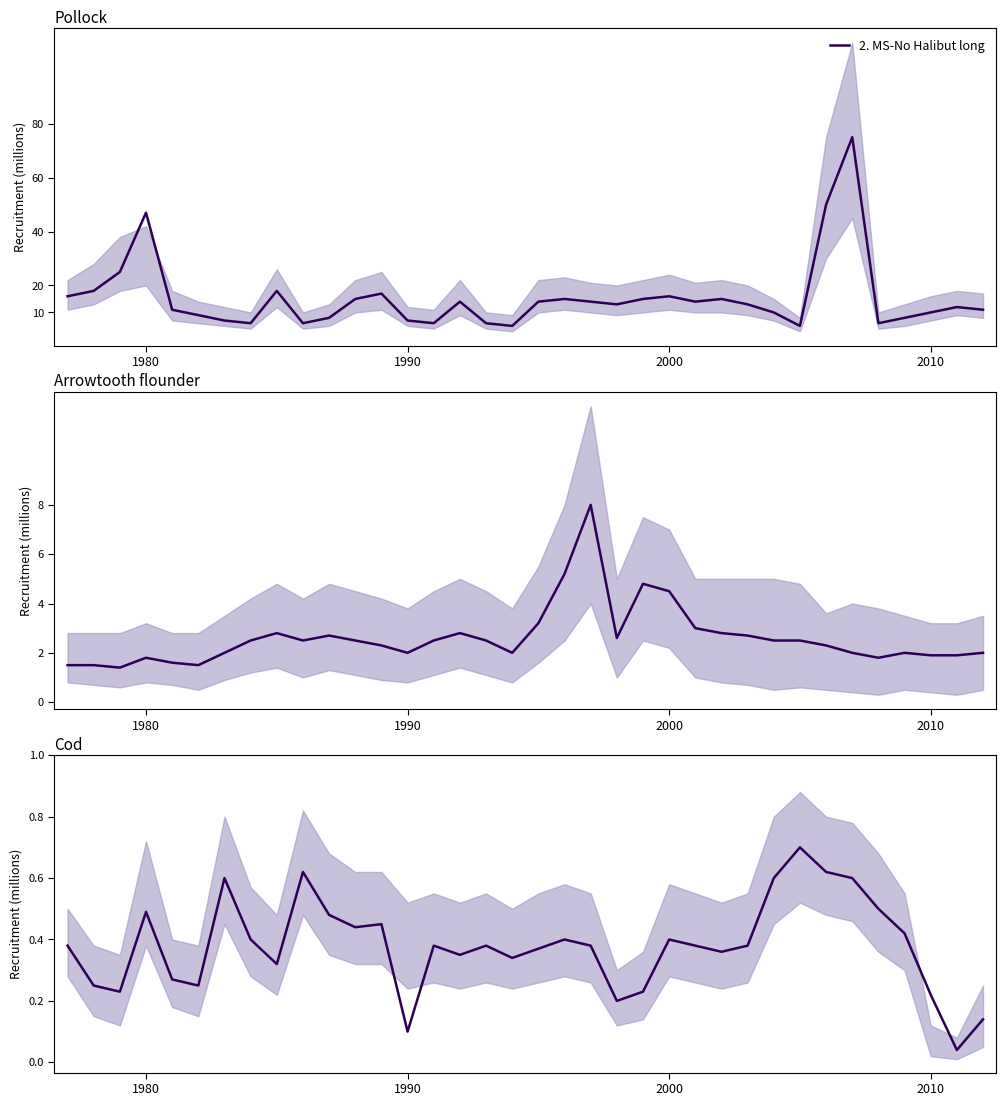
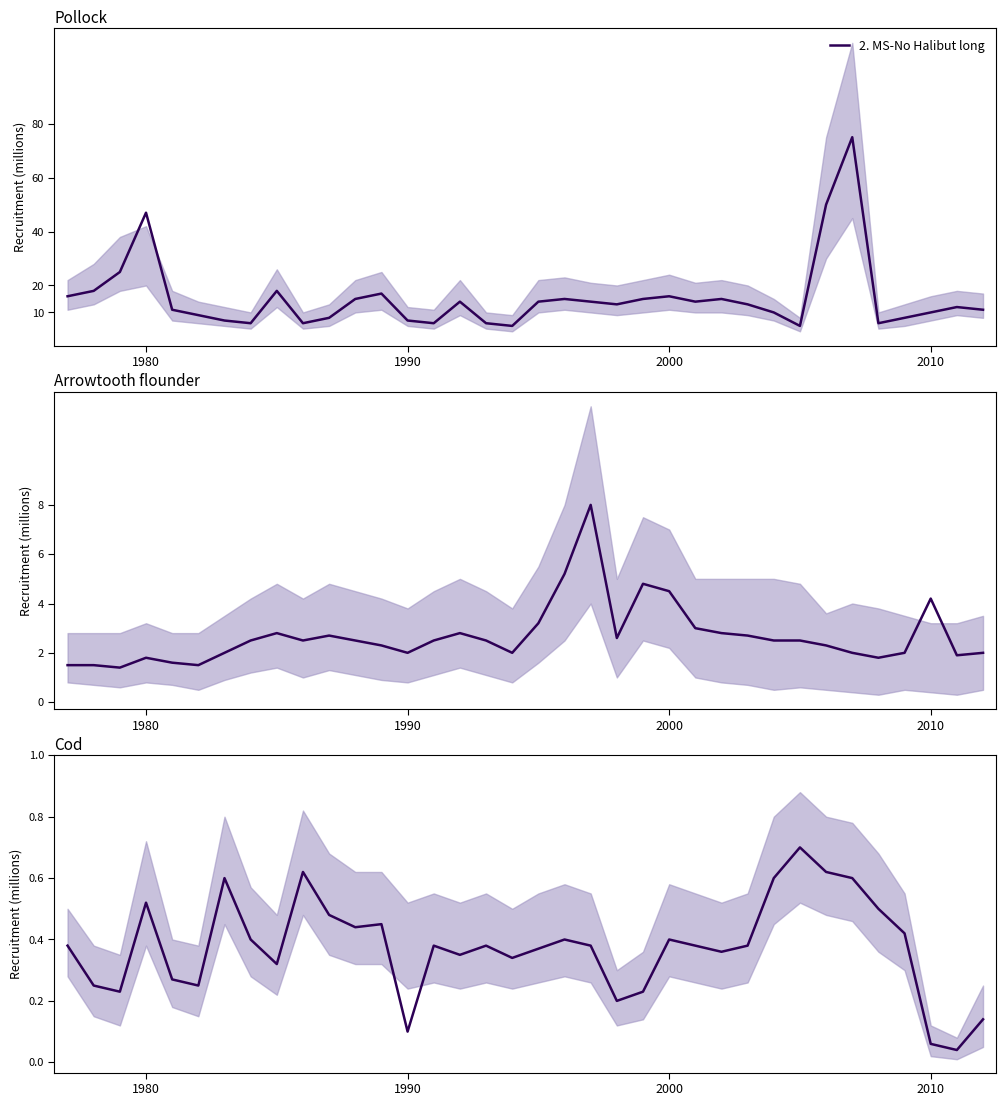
  {
    "Pollock": {
      "2. MS-No Halibut long": {
        "1980": 47,
        "1990": 7,
        "2000": 16,
        "2010": 10
      }
    },
    "Arrowtooth flounder": {
      "2. MS-No Halibut long": {
        "1980": 1.8,
        "1990": 2.0,
        "2000": 4.5,
-       "2010": 1.9
+       "2010": 4.2
      }
    },
    "Cod": {
      "2. MS-No Halibut long": {
-       "1980": 0.49,
+       "1980": 0.52,
        "1990": 0.10,
        "2000": 0.40,
-       "2010": 0.22
+       "2010": 0.06
      }
    }
  }
